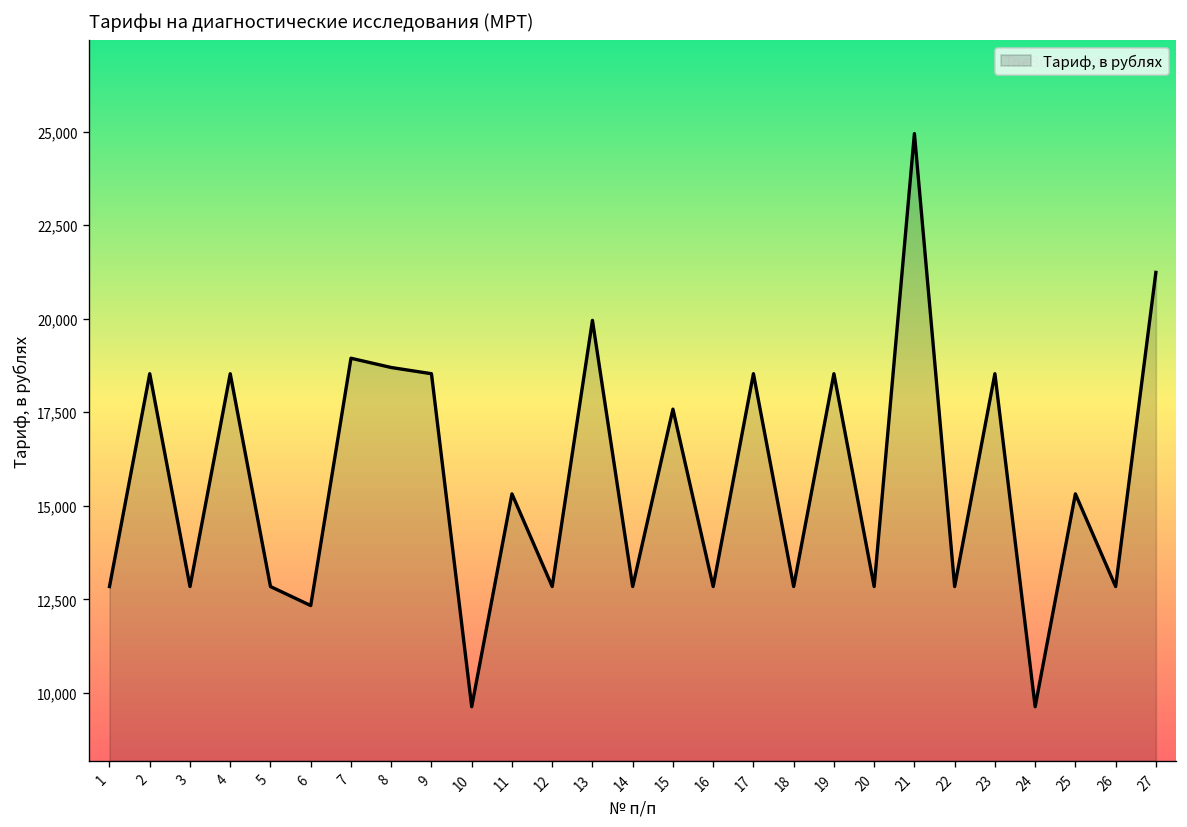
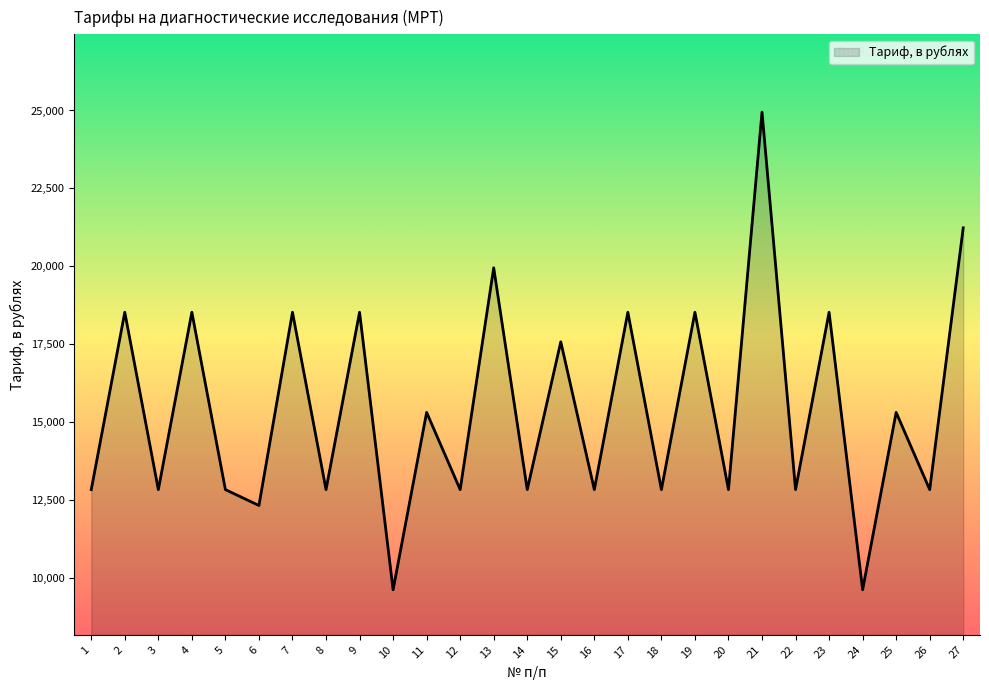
  {
    "1": "12,800",
    "2": "18,500",
    "3": "12,800",
    "4": "18,500",
    "5": "12,800",
    "6": "12,300",
-   "7": "18,900",
-   "8": "18,700",
+   "7": "18,500",
+   "8": "12,800",
    "9": "18,500",
    "10": "9,600",
    "11": "15,300",
    "12": "12,800",
    "13": "20,000",
    "14": "12,800",
    "15": "17,600",
    "16": "12,800",
    "17": "18,500",
    "18": "12,800",
    "19": "18,500",
    "20": "12,800",
    "21": "24,900",
    "22": "12,800",
    "23": "18,500",
    "24": "9,600",
    "25": "15,300",
    "26": "12,800",
    "27": "21,200"
  }
